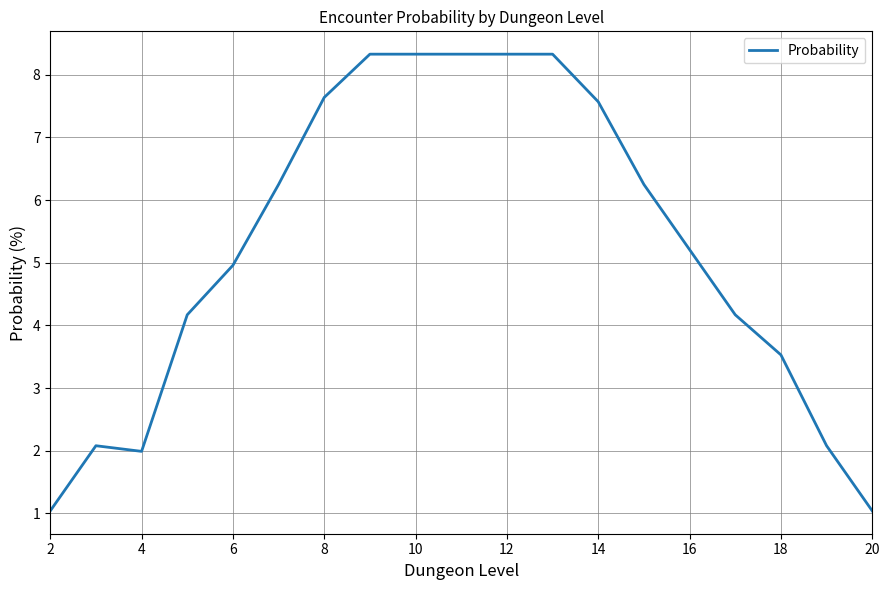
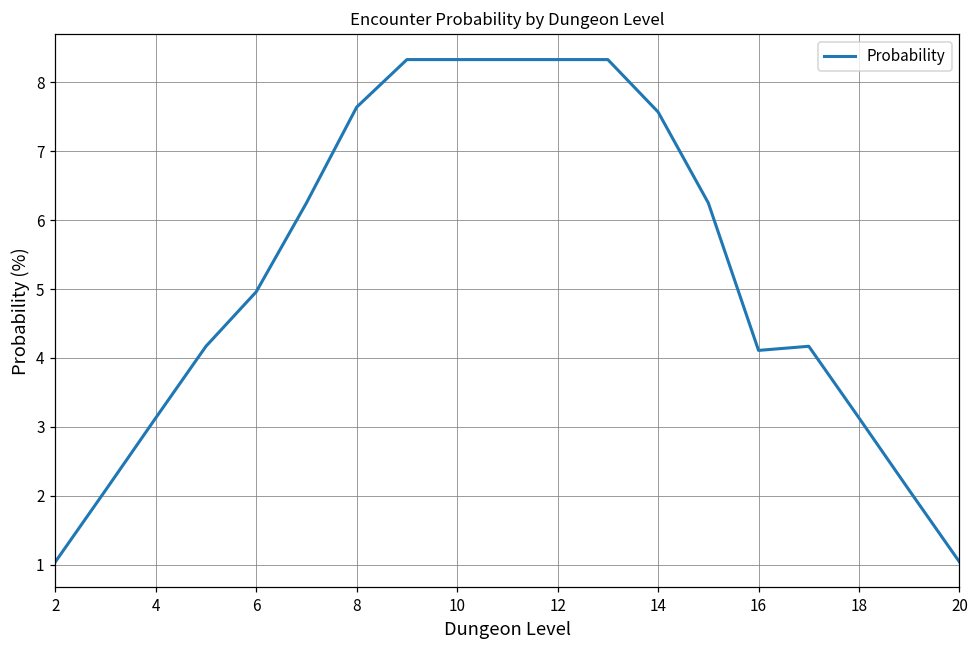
  {
    "2": 1.0,
-   "4": 2.0,
+   "4": 3.1,
    "6": 5.0,
    "8": 7.6,
    "10": 8.3,
    "12": 8.3,
    "14": 7.6,
-   "16": 5.2,
-   "18": 3.5,
+   "16": 4.1,
+   "18": 3.1,
    "20": 1.0
  }
